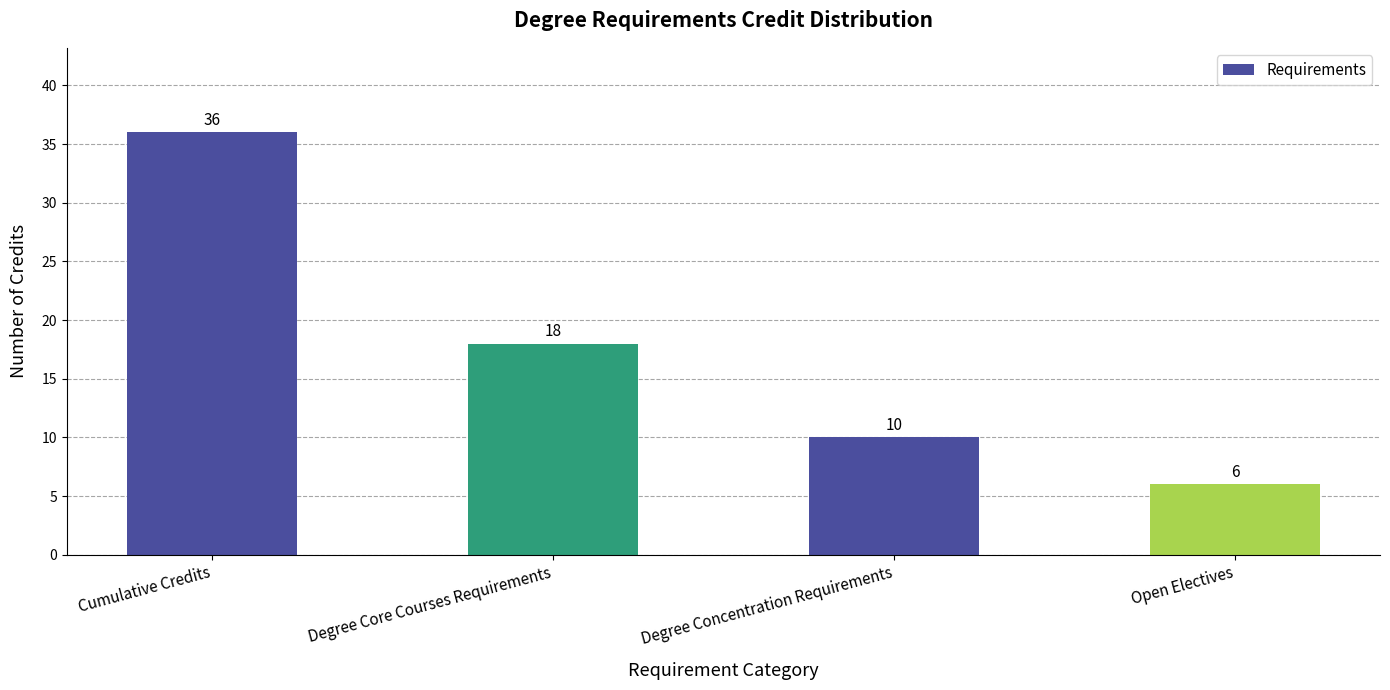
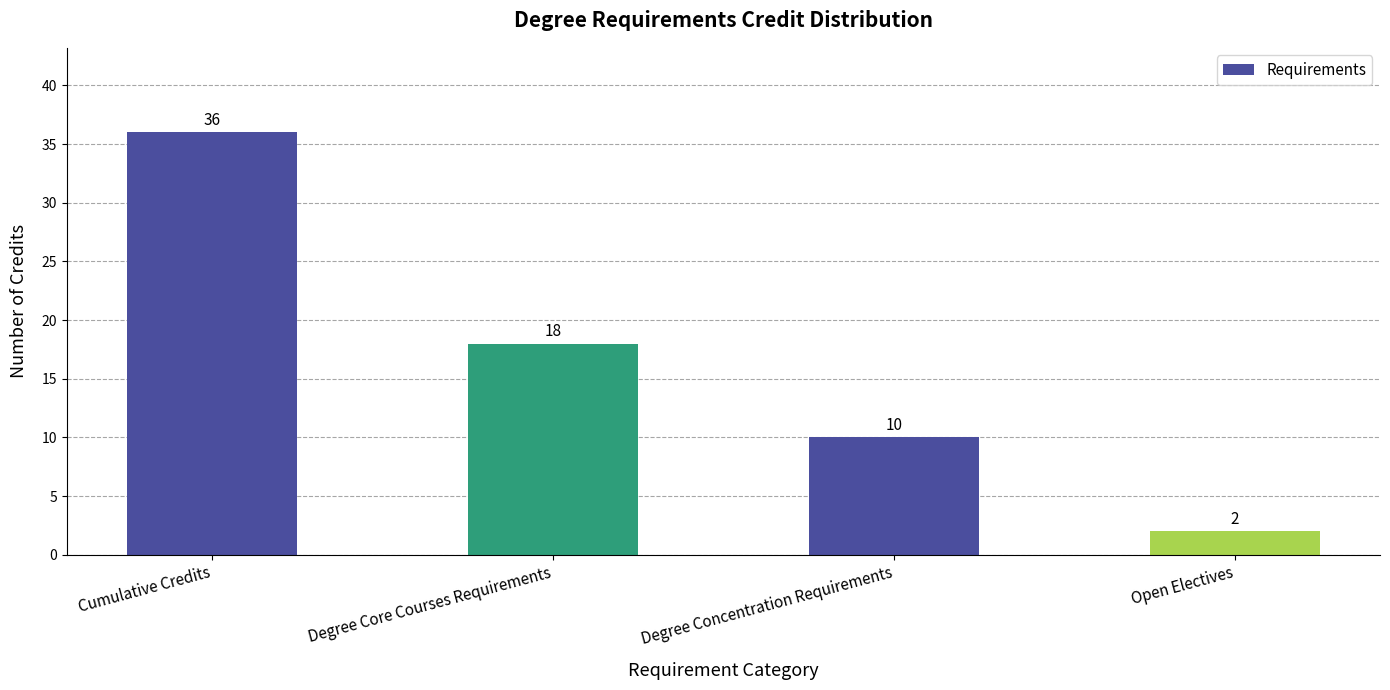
  {
    "Cumulative Credits": 36,
    "Degree Core Courses Requirements": 18,
    "Degree Concentration Requirements": 10,
-   "Open Electives": 6
+   "Open Electives": 2
  }
